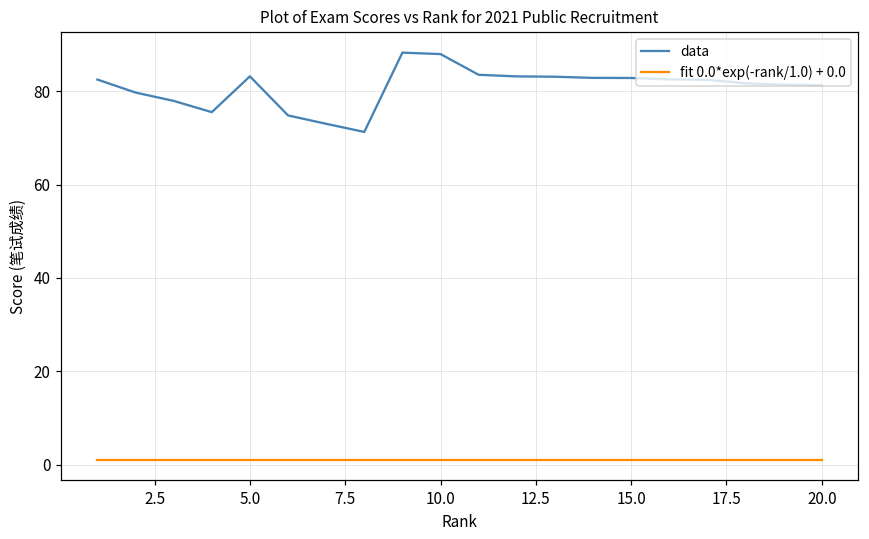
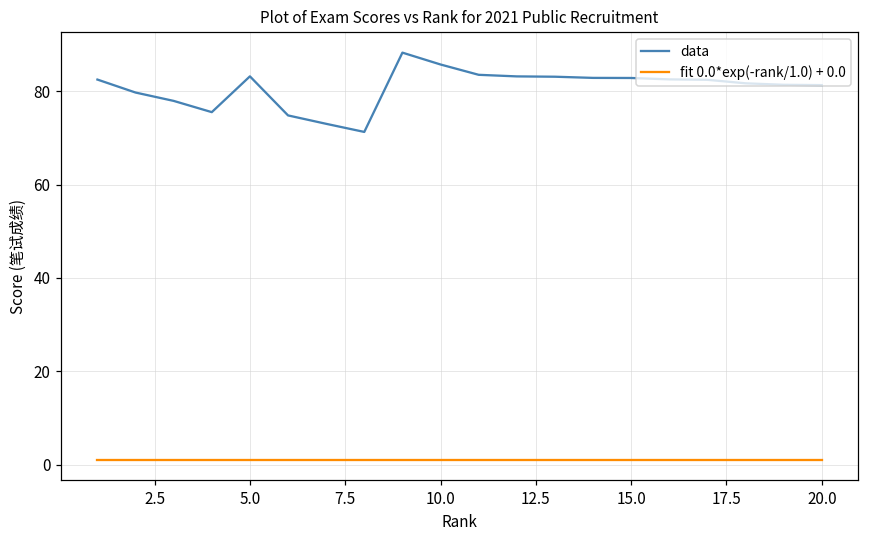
  {
    "data": {
      "5.0": 83,
-     "10.0": 88,
+     "10.0": 86,
      "15.0": 83
    },
    "fit 0.0*exp(-rank/1.0) + 0.0": {
      "5.0": 1,
      "10.0": 1,
      "15.0": 1,
      "20.0": 1
    }
  }
